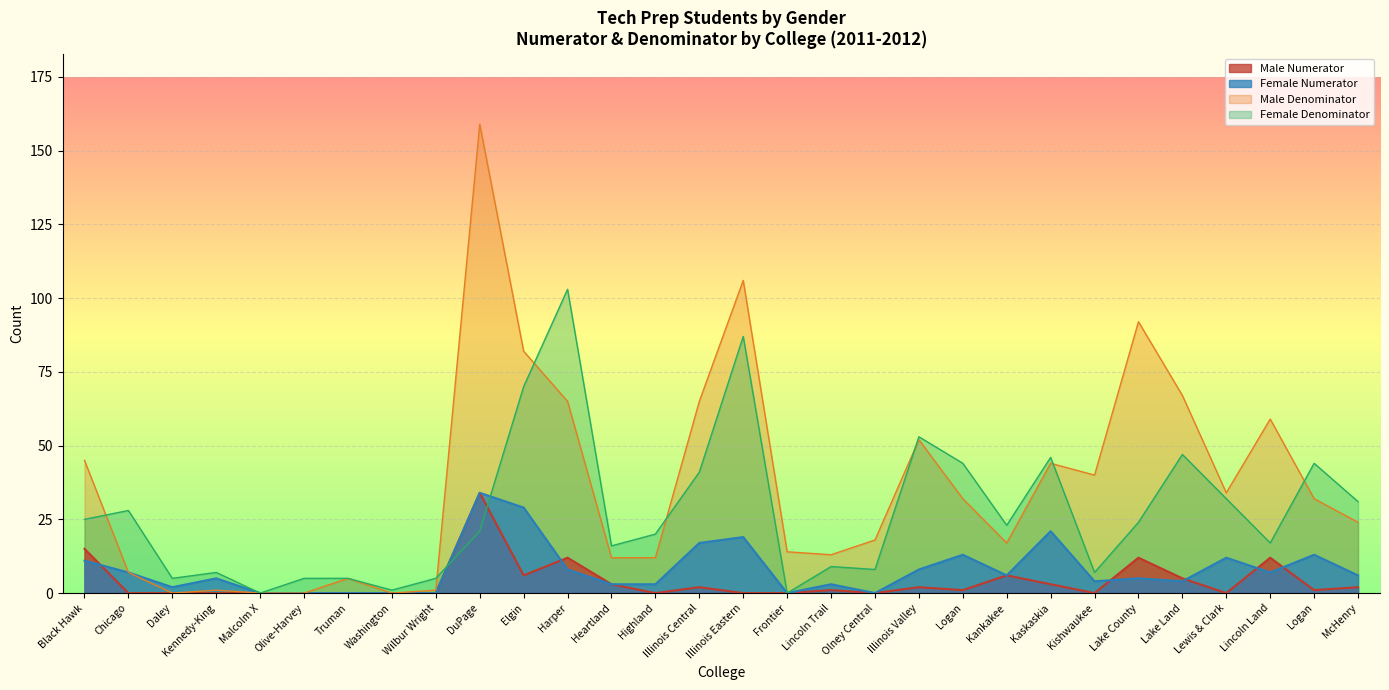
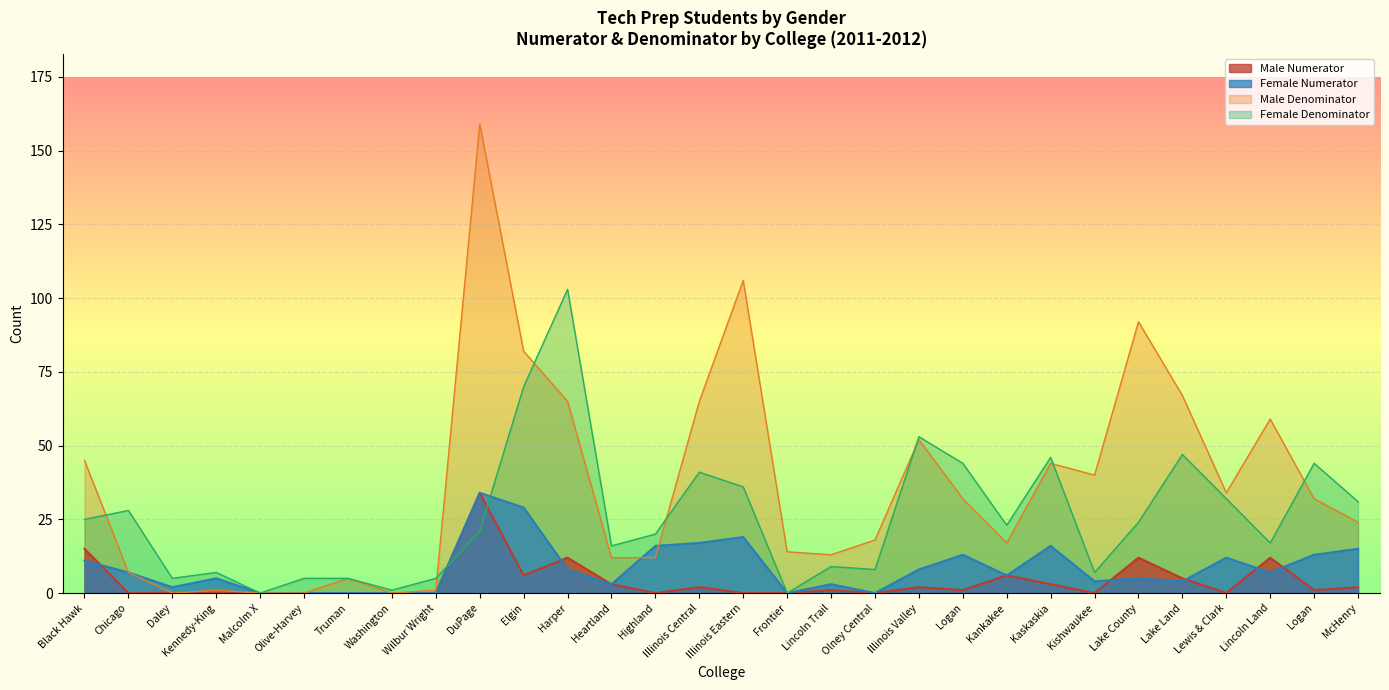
  {
    "Male Numerator": {
      "Black Hawk": 15,
      "Chicago": 0,
      "Kennedy-King": 0,
      "Elgin": 6,
      "Harper": 12,
      "Highland": 0,
      "Illinois Central": 2,
      "Illinois Eastern": 0,
      "Lincoln Trail": 1,
      "Illinois Valley": 2,
      "Kaskaskia": 3,
      "Kishwaukee": 0,
      "Lake County": 12,
      "Lake Land": 5,
      "Lewis & Clark": 0,
      "Lincoln Land": 12,
      "McHenry": 2
    },
    "Female Numerator": {
      "Black Hawk": 11,
      "Daley": 2,
      "Kennedy-King": 5,
      "Elgin": 29,
      "Harper": 8,
-     "Highland": 3,
+     "Highland": 16,
      "Illinois Central": 17,
      "Illinois Eastern": 19,
      "Lincoln Trail": 3,
      "Illinois Valley": 8,
-     "Kaskaskia": 21,
+     "Kaskaskia": 16,
      "Kishwaukee": 4,
      "Lake County": 5,
      "Lake Land": 4,
      "Lewis & Clark": 12,
      "Lincoln Land": 7,
-     "McHenry": 6
+     "McHenry": 15
    },
    "Male Denominator": {
      "Black Hawk": 45,
      "Kennedy-King": 1,
      "Wilbur Wright": 1,
      "DuPage": 159,
      "Elgin": 82,
      "Harper": 65,
      "Heartland": 12,
      "Highland": 12,
      "Illinois Central": 65,
      "Illinois Eastern": 106,
      "Frontier": 14,
      "Lincoln Trail": 13,
      "Olney Central": 18,
      "Illinois Valley": 52,
      "Kankakee": 17,
      "Kaskaskia": 44,
      "Kishwaukee": 40,
      "Lake County": 92,
      "Lake Land": 67,
      "Lewis & Clark": 34,
      "Lincoln Land": 59,
      "McHenry": 24
    },
    "Female Denominator": {
      "Black Hawk": 25,
      "Chicago": 28,
      "Daley": 5,
      "Kennedy-King": 7,
      "Olive-Harvey": 5,
      "Washington": 1,
      "Wilbur Wright": 5,
      "DuPage": 21,
      "Elgin": 70,
      "Harper": 103,
      "Heartland": 16,
      "Highland": 20,
      "Illinois Central": 41,
-     "Illinois Eastern": 87,
+     "Illinois Eastern": 36,
      "Lincoln Trail": 9,
      "Olney Central": 8,
      "Illinois Valley": 53,
      "Kankakee": 23,
      "Kaskaskia": 46,
      "Kishwaukee": 7,
      "Lake County": 24,
      "Lake Land": 47,
      "Lewis & Clark": 32,
      "Lincoln Land": 17,
      "McHenry": 31
    }
  }
